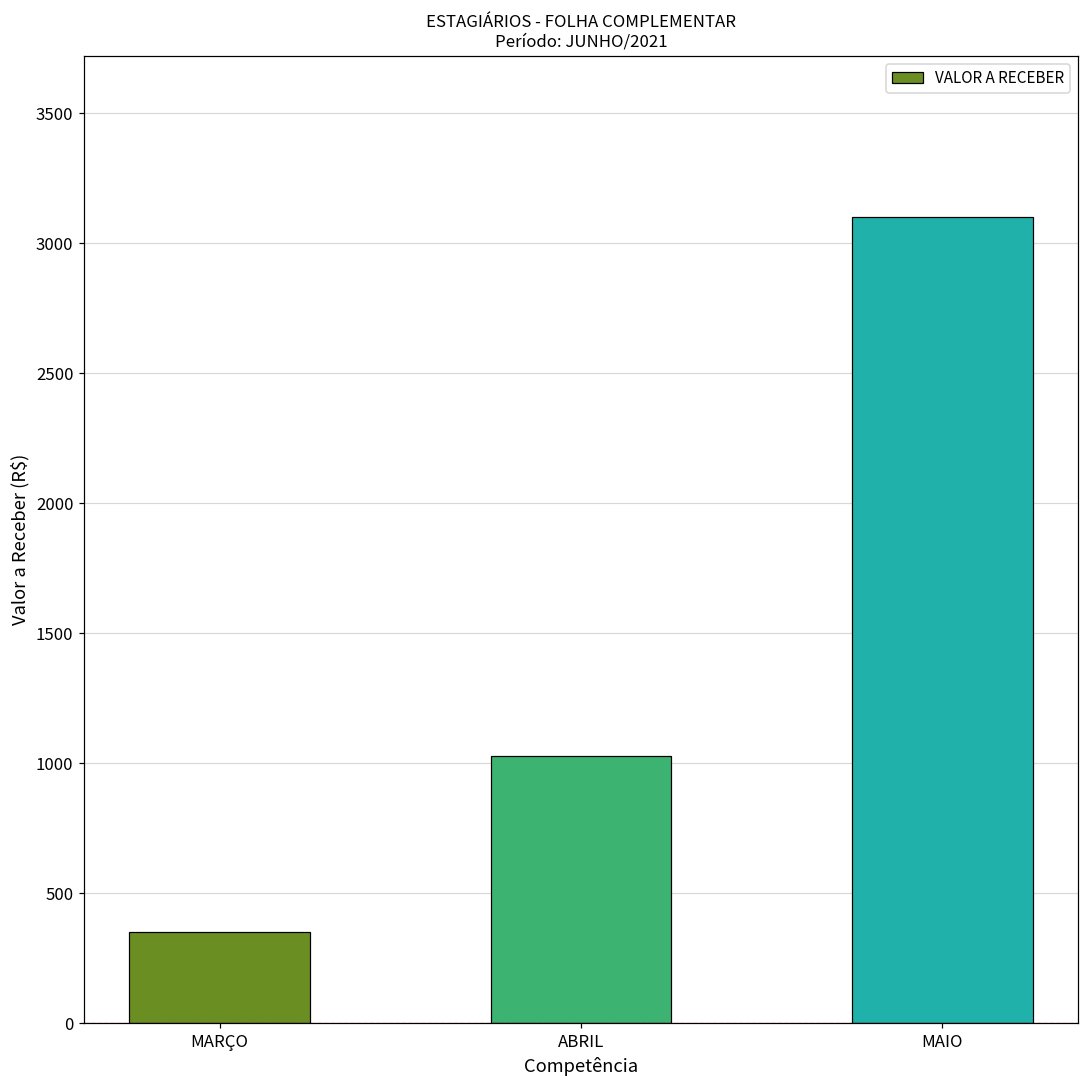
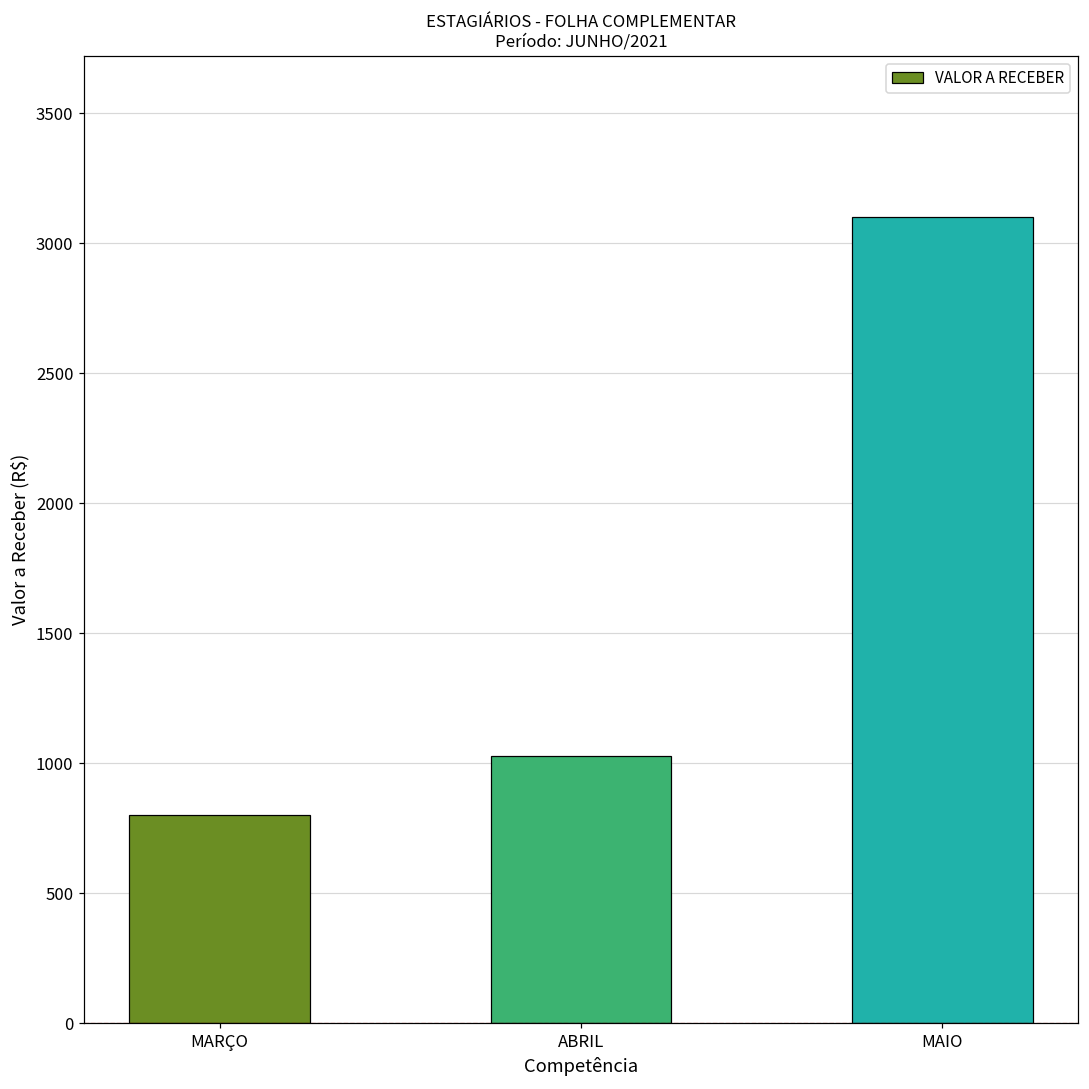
  {
-   "MARÇO": 350,
+   "MARÇO": 800,
    "ABRIL": 1030,
    "MAIO": 3100
  }
